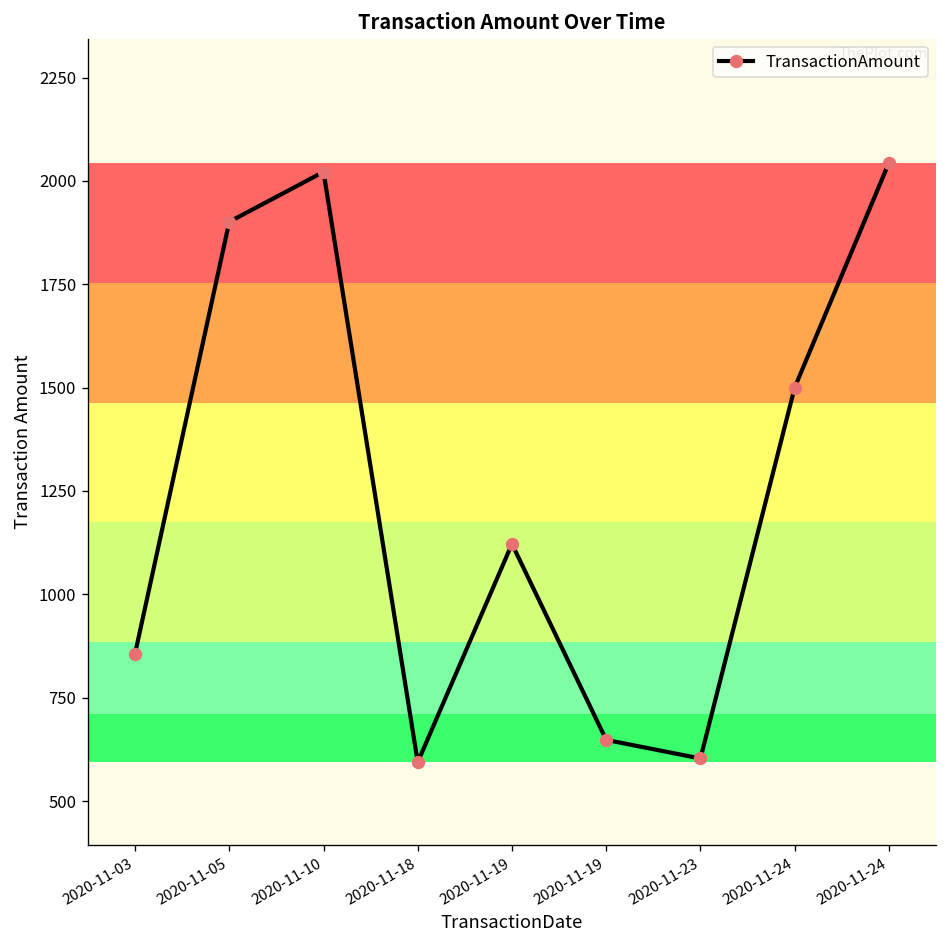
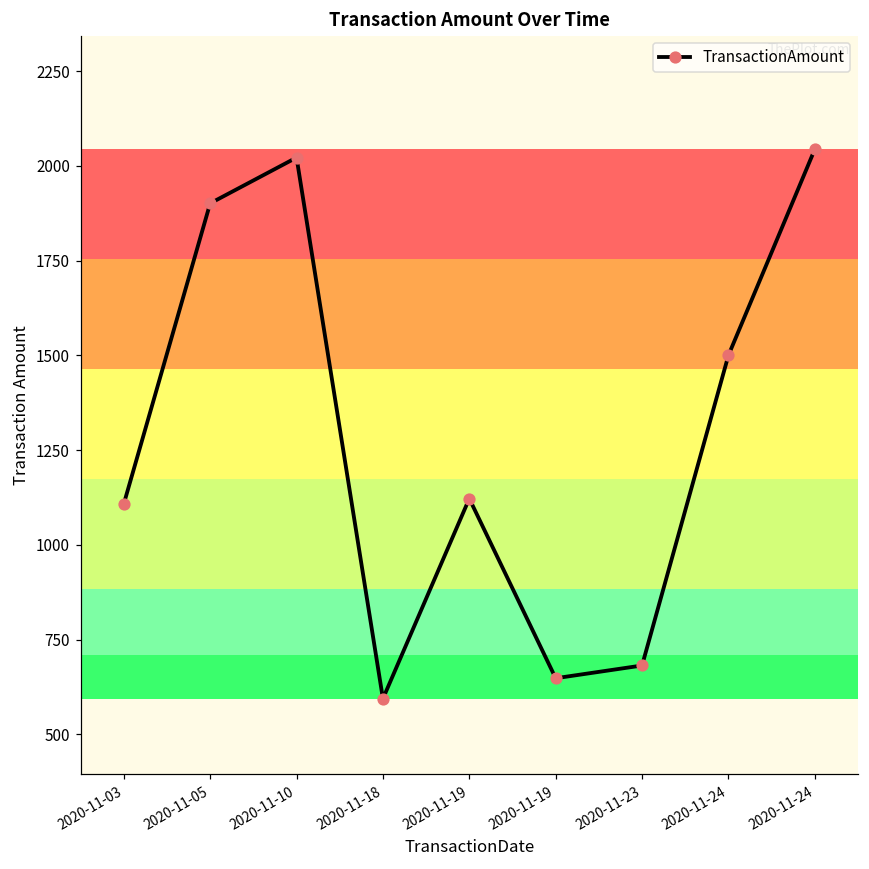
  {
-   "2020-11-03": 860,
+   "2020-11-03": 1110,
    "2020-11-05": 1900,
    "2020-11-10": 2020,
    "2020-11-18": 590,
-   "2020-11-23": 600
+   "2020-11-23": 680
  }
